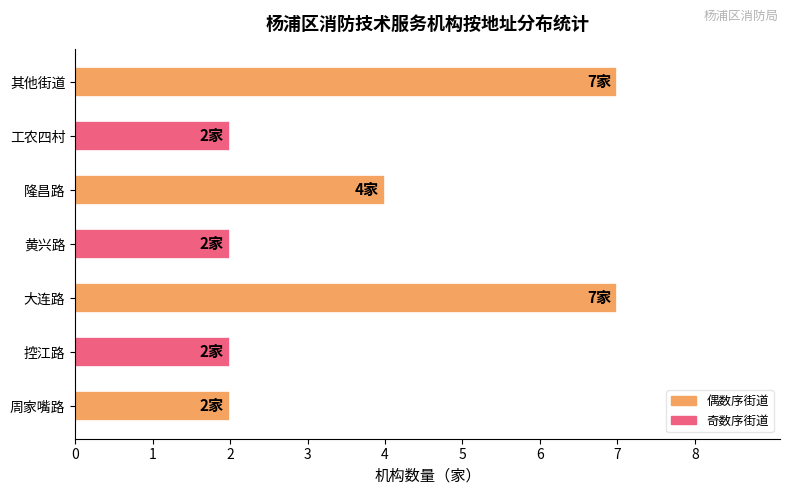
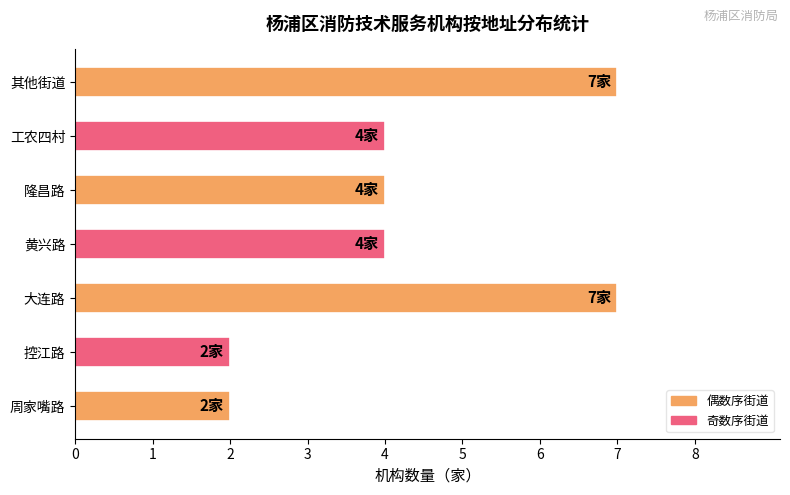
  {
    "其他街道": "7家",
-   "工农四村": "2家",
+   "工农四村": "4家",
    "隆昌路": "4家",
-   "黄兴路": "2家",
+   "黄兴路": "4家",
    "大连路": "7家",
    "控江路": "2家",
    "周家嘴路": "2家"
  }
